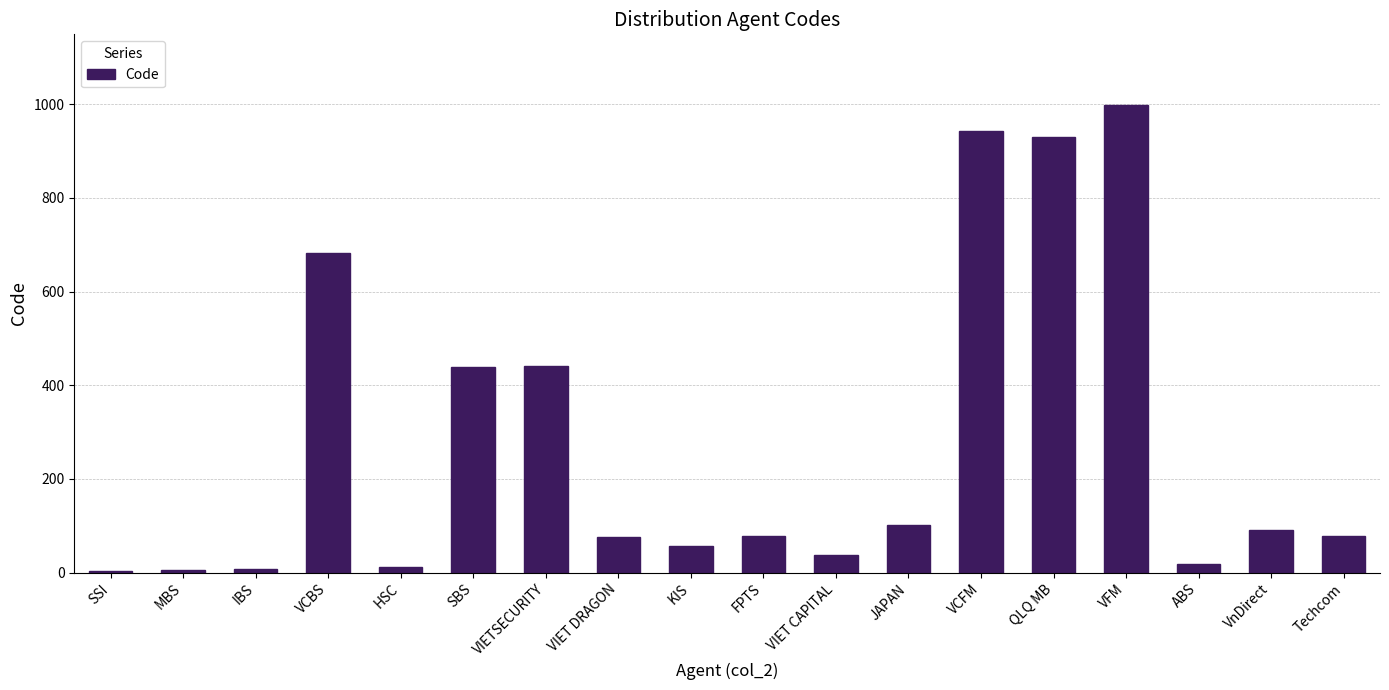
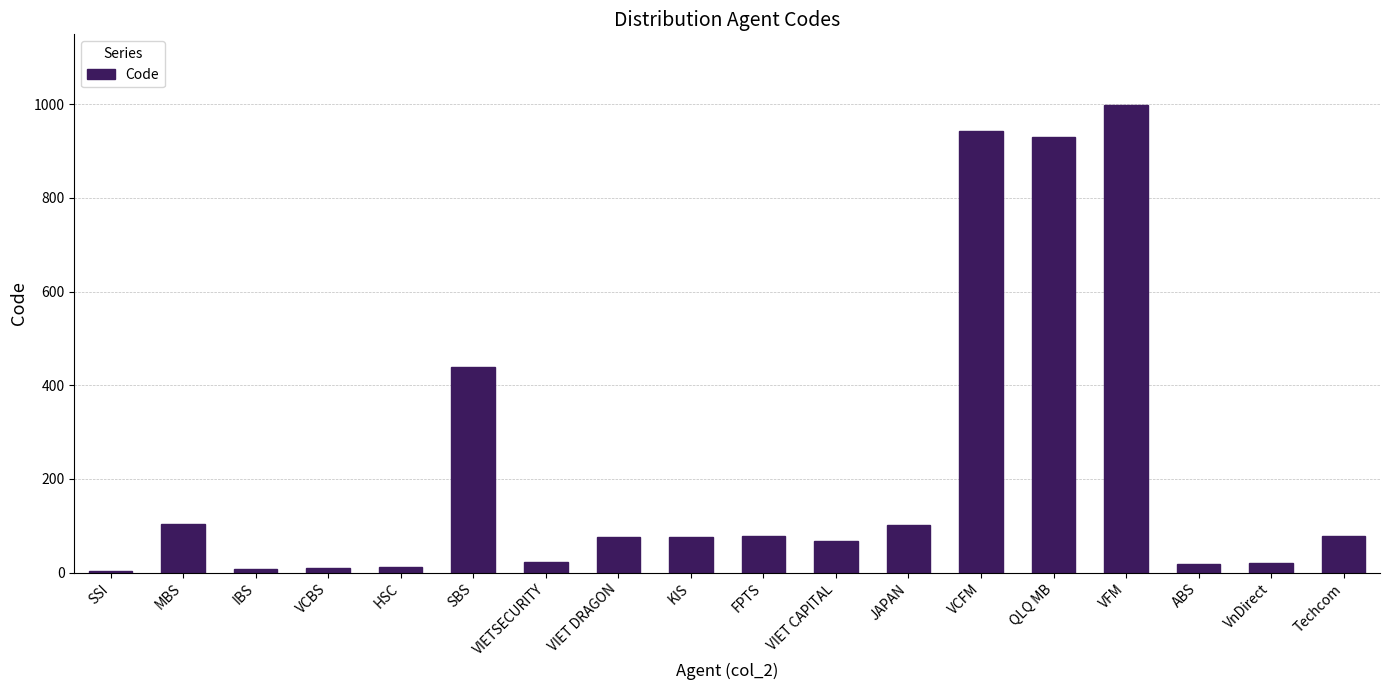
  {
-   "MBS": 10,
+   "MBS": 100,
    "IBS": 10,
-   "VCBS": 680,
+   "VCBS": 10,
    "HSC": 10,
    "SBS": 440,
-   "VIETSECURITY": 440,
+   "VIETSECURITY": 20,
    "VIET DRAGON": 80,
-   "KIS": 60,
+   "KIS": 80,
    "FPTS": 80,
-   "VIET CAPITAL": 40,
+   "VIET CAPITAL": 70,
    "JAPAN": 100,
    "VCFM": 940,
    "QLQ MB": 930,
    "VFM": 1000,
    "ABS": 20,
-   "VnDirect": 90,
+   "VnDirect": 20,
    "Techcom": 80
  }
